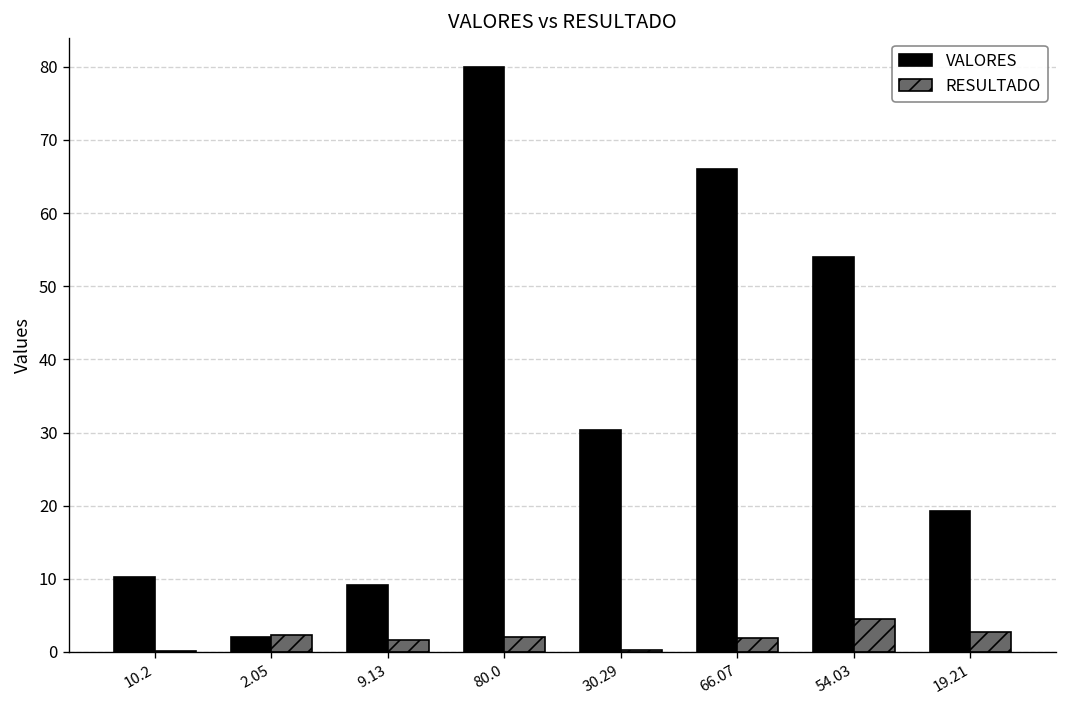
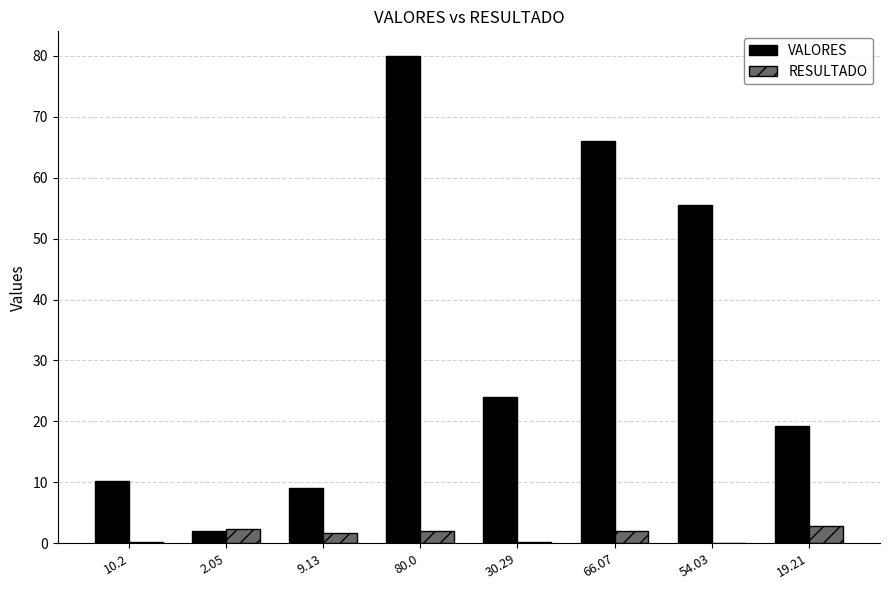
  {
    "VALORES": {
      "10.2": 10,
      "2.05": 2,
      "9.13": 9,
      "80.0": 80,
-     "30.29": 30,
+     "30.29": 24,
      "66.07": 66,
-     "54.03": 54,
+     "54.03": 55,
      "19.21": 19
    },
    "RESULTADO": {
      "2.05": 2,
      "9.13": 2,
      "80.0": 2,
      "66.07": 2,
-     "54.03": 4,
+     "54.03": 0,
      "19.21": 3
    }
  }
